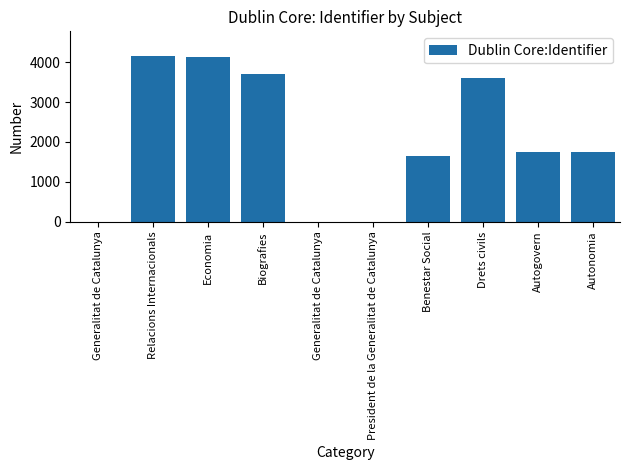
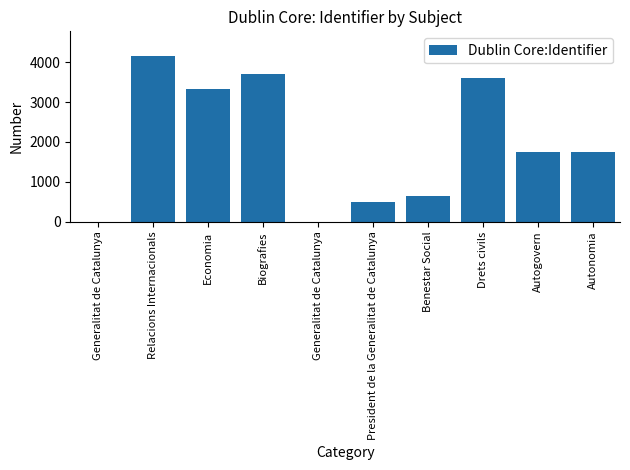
  {
    "Relacions Internacionals": 4100,
-   "Economia": 4100,
+   "Economia": 3300,
    "Biografies": 3700,
-   "President de la Generalitat de Catalunya": 0,
-   "Benestar Social": 1600,
+   "President de la Generalitat de Catalunya": 500,
+   "Benestar Social": 600,
    "Drets civils": 3600,
    "Autogovern": 1800,
    "Autonomia": 1800
  }
